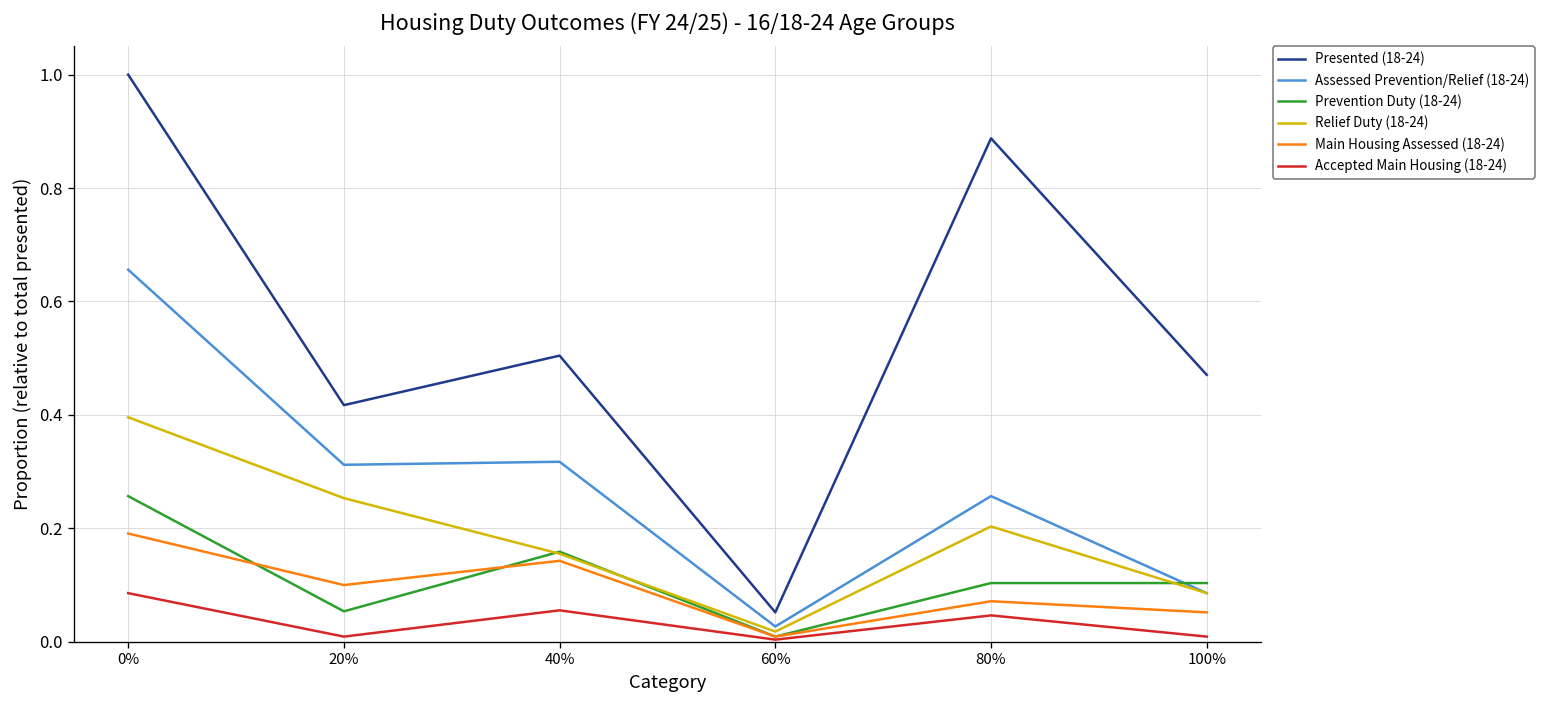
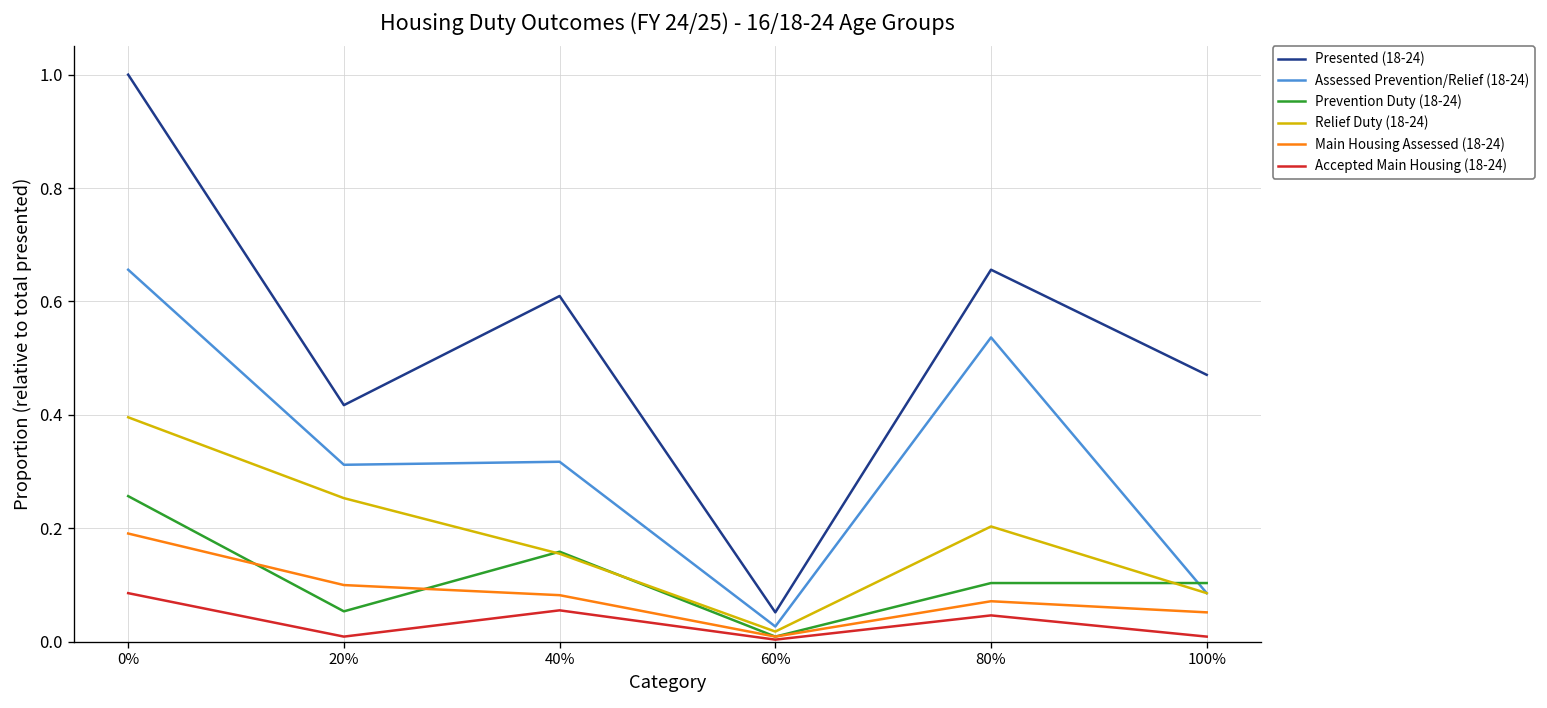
  {
    "Presented (18-24)": {
      "0%": 1.00,
      "20%": 0.42,
-     "40%": 0.50,
+     "40%": 0.61,
      "60%": 0.05,
-     "80%": 0.89,
+     "80%": 0.66,
      "100%": 0.47
    },
    "Assessed Prevention/Relief (18-24)": {
      "0%": 0.66,
      "20%": 0.31,
      "40%": 0.32,
      "60%": 0.03,
-     "80%": 0.26
+     "80%": 0.54
    },
    "Prevention Duty (18-24)": {
      "0%": 0.26,
      "20%": 0.05,
      "80%": 0.10,
      "100%": 0.10
    },
    "Relief Duty (18-24)": {
      "0%": 0.40,
      "20%": 0.25,
      "60%": 0.02,
      "80%": 0.20
    },
    "Main Housing Assessed (18-24)": {
      "0%": 0.19,
      "20%": 0.10,
-     "40%": 0.14,
+     "40%": 0.08,
      "80%": 0.07,
      "100%": 0.05
    },
    "Accepted Main Housing (18-24)": {
      "0%": 0.09,
      "20%": 0.01,
      "40%": 0.06,
      "80%": 0.05,
      "100%": 0.01
    }
  }
